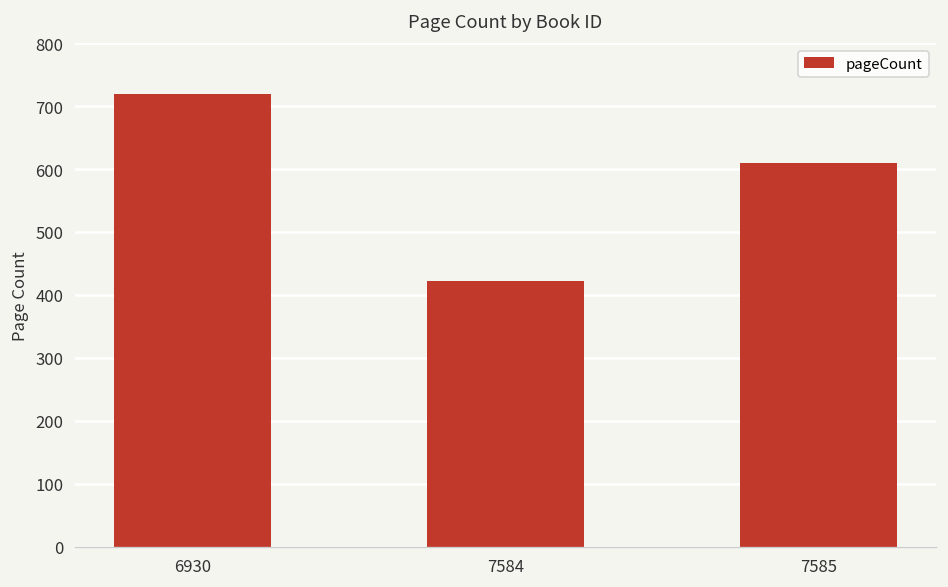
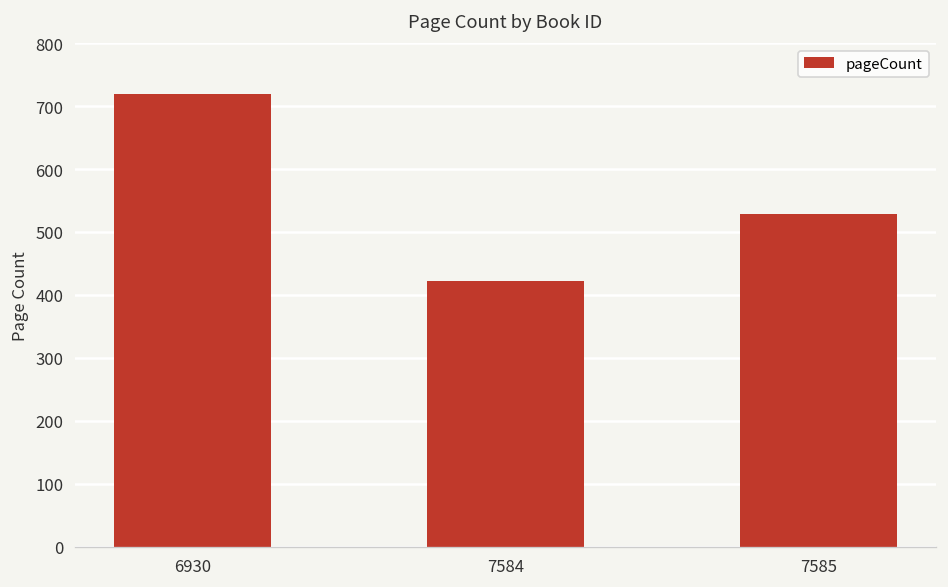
  {
    "6930": 720,
    "7584": 420,
-   "7585": 610
+   "7585": 530
  }
